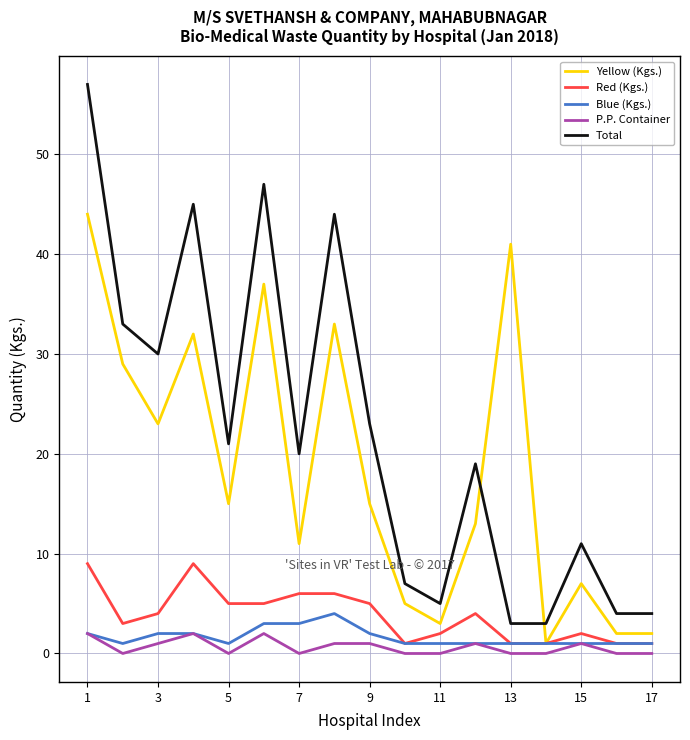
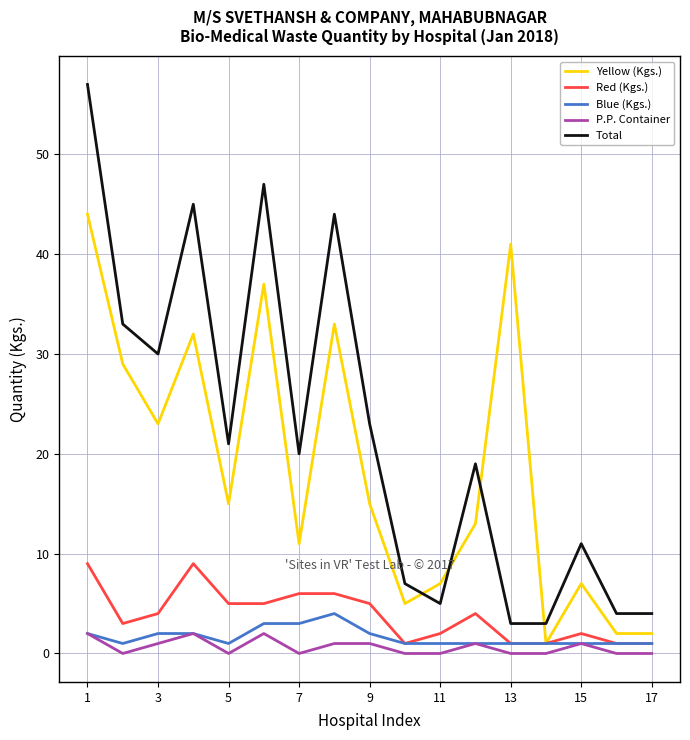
  {
    "Yellow (Kgs.)": {
      "1": 44,
      "3": 23,
      "5": 15,
      "7": 11,
      "9": 15,
-     "11": 3,
+     "11": 7,
      "13": 41,
      "15": 7,
      "17": 2
    },
    "Red (Kgs.)": {
      "1": 9,
      "3": 4,
      "5": 5,
      "7": 6,
      "9": 5,
      "11": 2,
      "15": 2
    },
    "Blue (Kgs.)": {
      "3": 2,
      "5": 1,
      "7": 3,
      "9": 2,
      "11": 1
    },
    "P.P. Container": {
      "3": 1,
      "5": 0,
      "7": 0,
      "9": 1,
      "11": 0,
      "13": 0,
      "17": 0
    },
    "Total": {
      "1": 57,
      "3": 30,
      "5": 21,
      "7": 20,
      "9": 23,
      "11": 5,
      "13": 3,
      "15": 11,
      "17": 4
    }
  }
